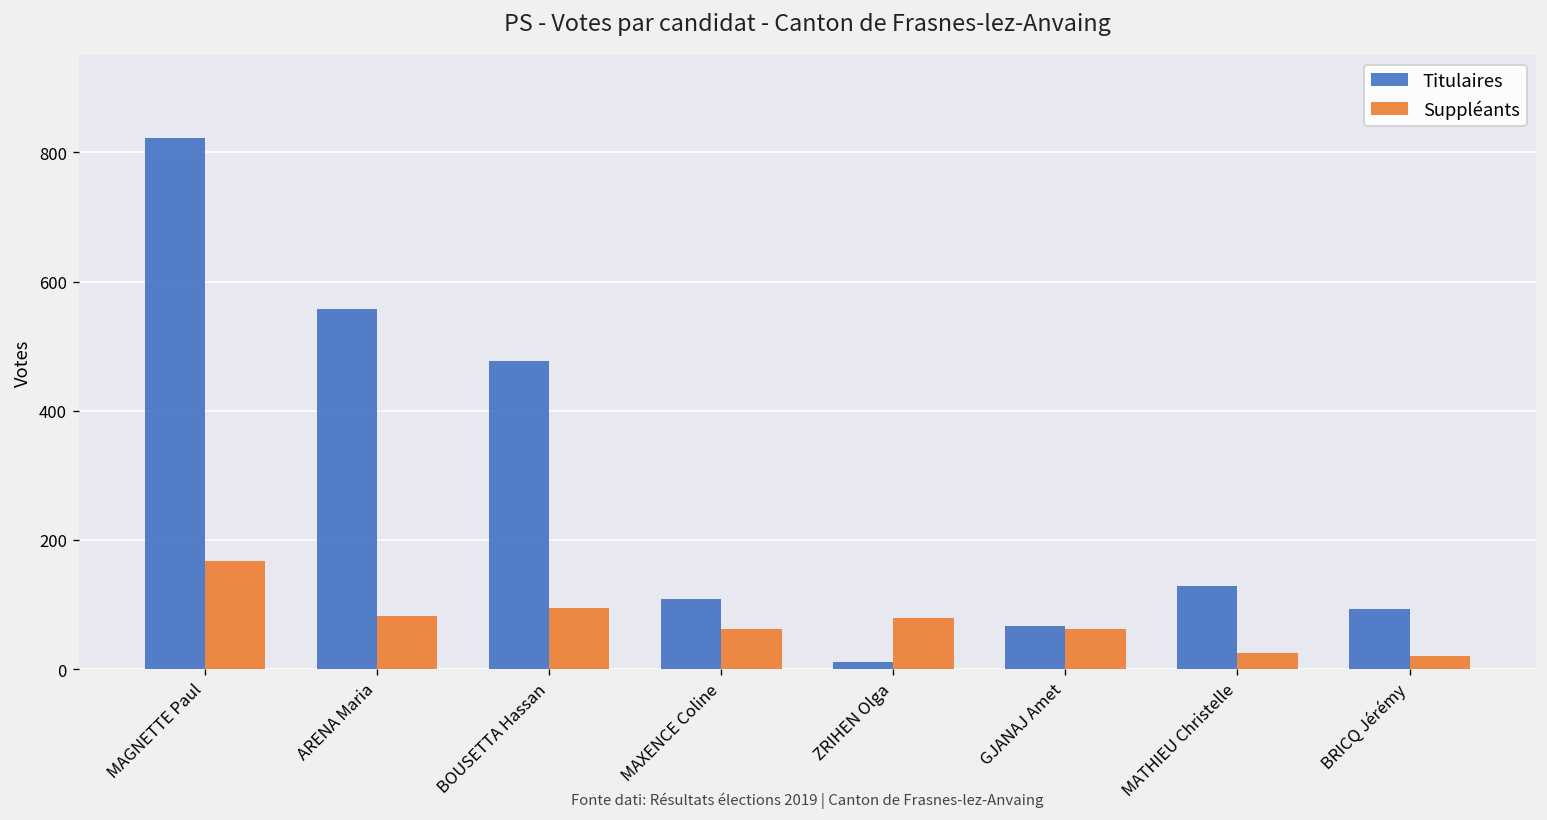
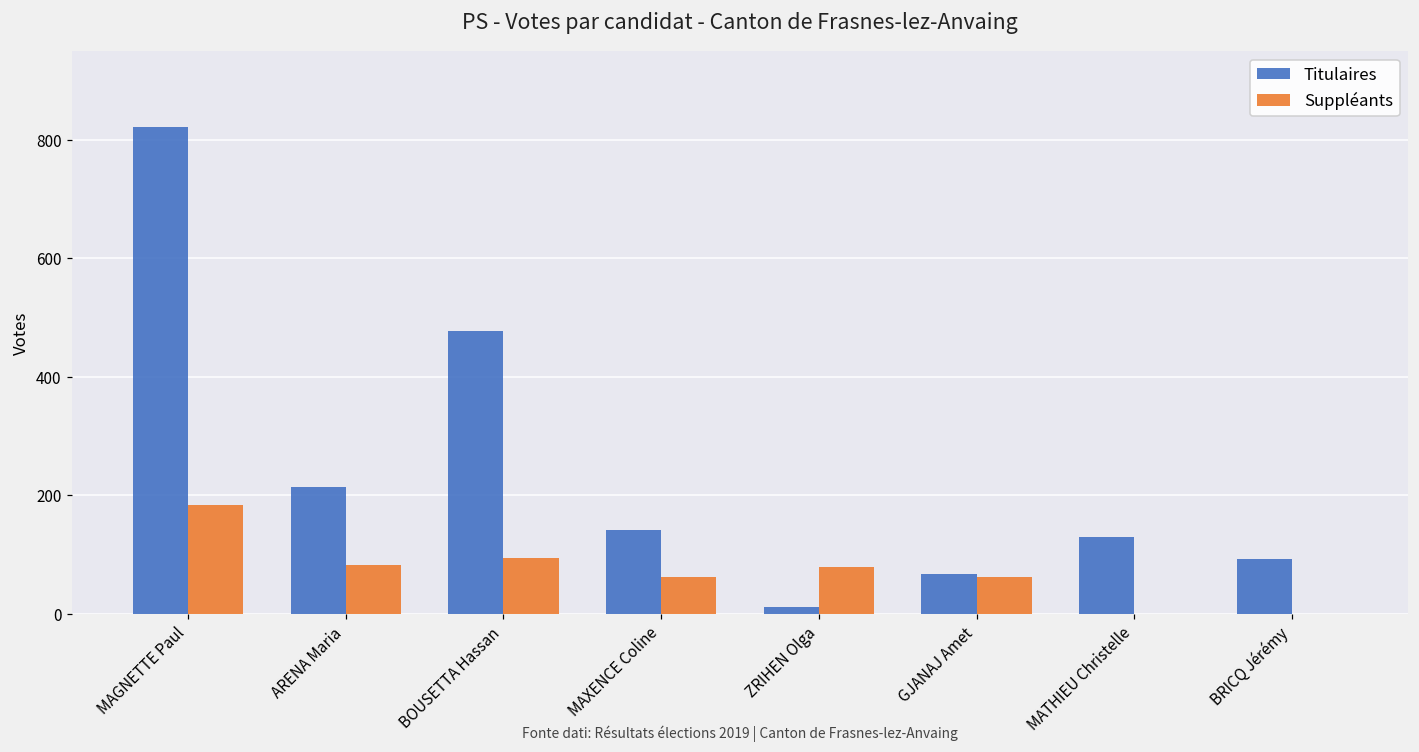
  {
    "Titulaires": {
      "MAGNETTE Paul": 820,
-     "ARENA Maria": 560,
+     "ARENA Maria": 220,
      "BOUSETTA Hassan": 480,
-     "MAXENCE Coline": 110,
+     "MAXENCE Coline": 140,
      "ZRIHEN Olga": 10,
      "GJANAJ Amet": 70,
      "MATHIEU Christelle": 130,
      "BRICQ Jérémy": 90
    },
    "Suppléants": {
-     "MAGNETTE Paul": 170,
+     "MAGNETTE Paul": 180,
      "ARENA Maria": 80,
      "BOUSETTA Hassan": 100,
      "MAXENCE Coline": 60,
      "ZRIHEN Olga": 80,
      "GJANAJ Amet": 60,
-     "MATHIEU Christelle": 30,
-     "BRICQ Jérémy": 20
+     "MATHIEU Christelle": 0,
+     "BRICQ Jérémy": 0
    }
  }
